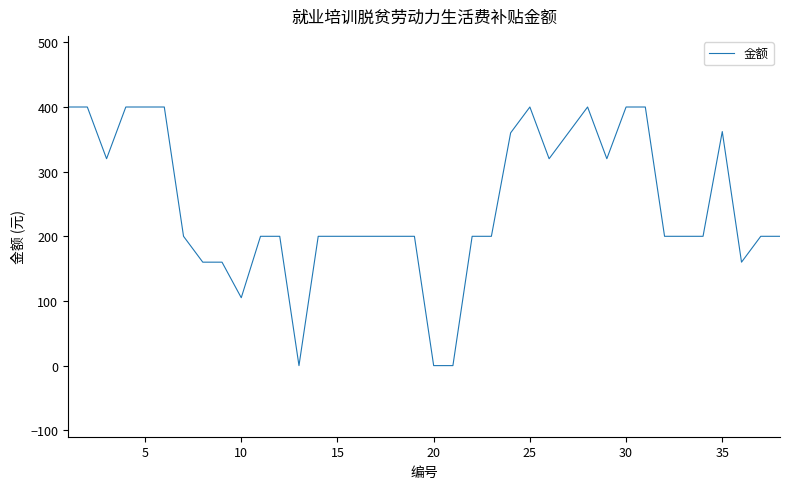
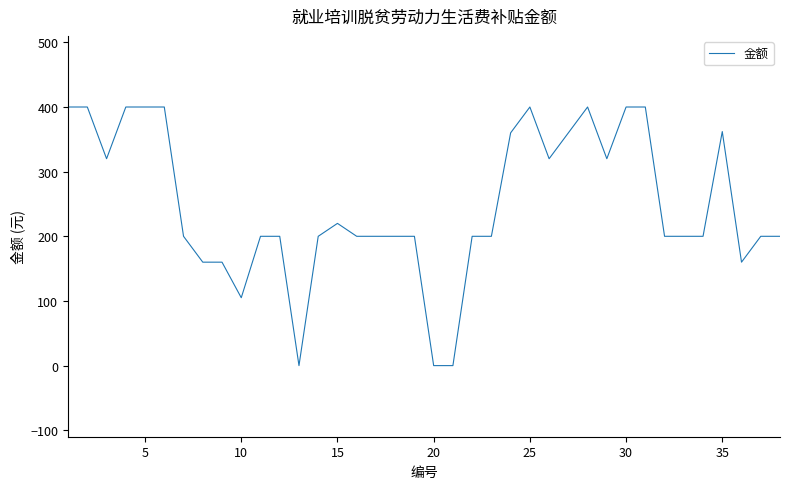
  {
    "5": 400,
    "10": 110,
-   "15": 200,
+   "15": 220,
    "20": 0,
    "25": 400,
    "30": 400,
    "35": 360
  }
